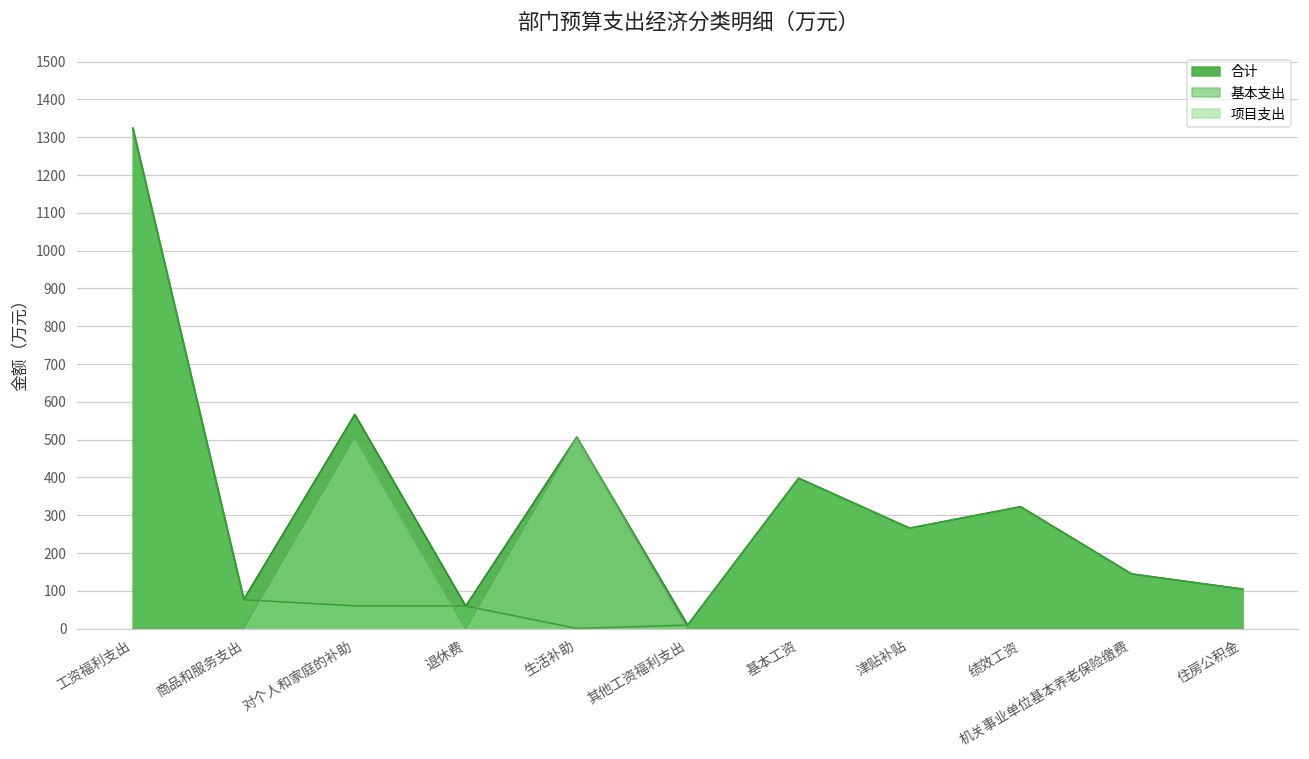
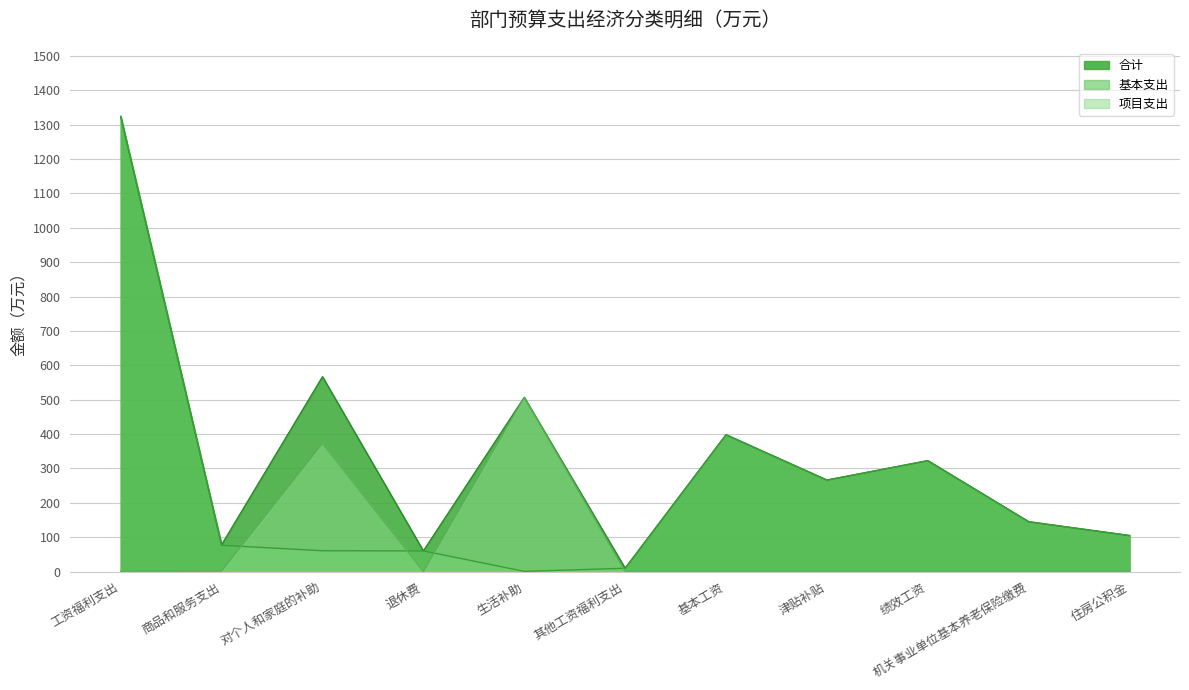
  {
    "项目支出": {
      "工资福利支出": 0,
      "商品和服务支出": 0,
-     "对个人和家庭的补助": 510,
+     "对个人和家庭的补助": 370,
      "退休费": 0,
      "其他工资福利支出": 0,
      "基本工资": 0,
      "津贴补贴": 0,
      "绩效工资": 0,
      "机关事业单位基本养老保险缴费": 0,
      "住房公积金": 0
    }
  }
